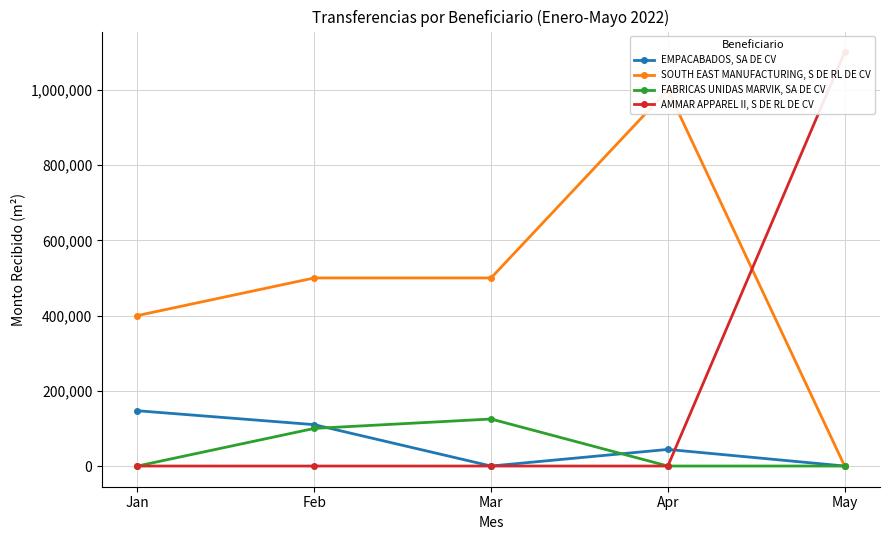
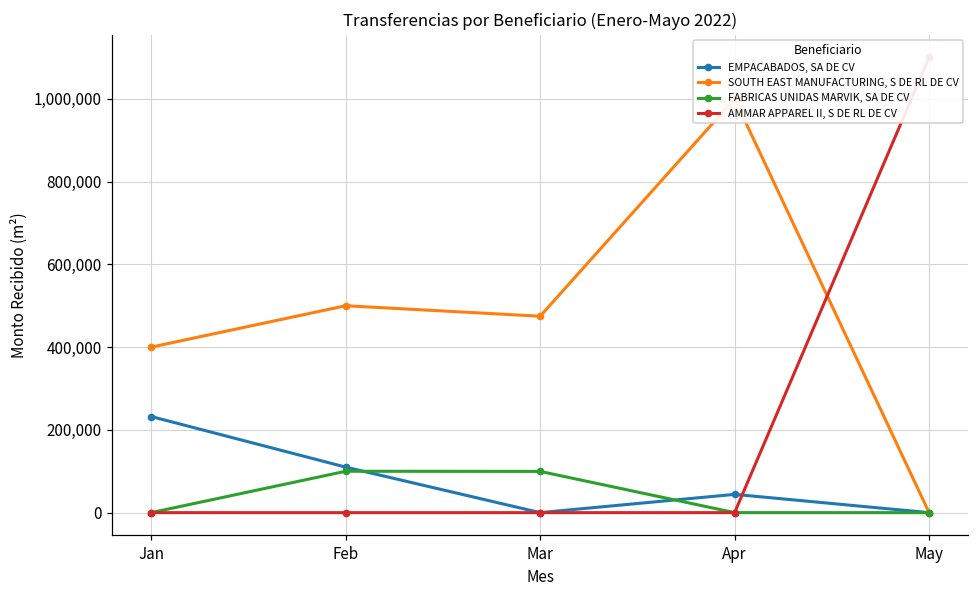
  {
    "EMPACABADOS, SA DE CV": {
-     "Jan": "150,000",
+     "Jan": "230,000",
      "Feb": "110,000",
      "Apr": "40,000"
    },
    "SOUTH EAST MANUFACTURING, S DE RL DE CV": {
      "Jan": "400,000",
      "Feb": "500,000",
-     "Mar": "500,000"
+     "Mar": "470,000"
    },
    "FABRICAS UNIDAS MARVIK, SA DE CV": {
      "Feb": "100,000",
-     "Mar": "130,000"
+     "Mar": "100,000"
    },
    "AMMAR APPAREL II, S DE RL DE CV": {
      "Feb": "0"
    }
  }
